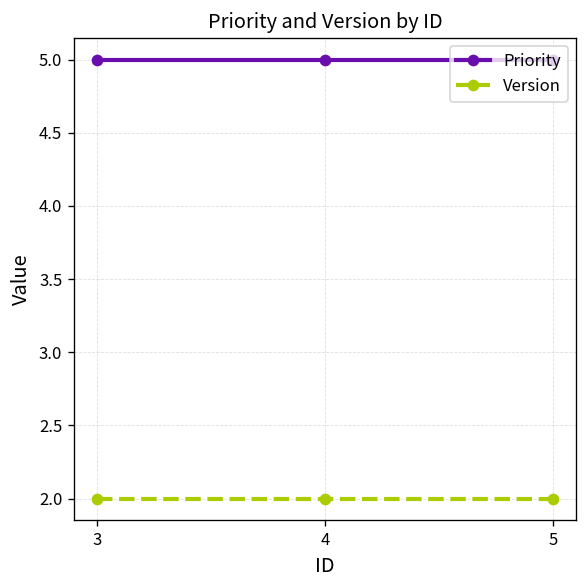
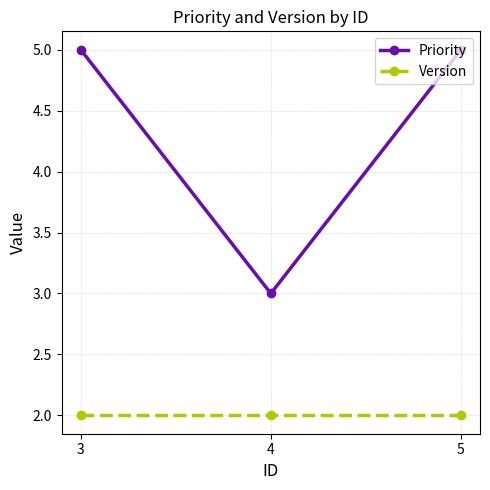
  {
    "Priority": {
      "3": 5,
-     "4": 5
+     "4": 3
    },
    "Version": {
      "3": 2,
      "4": 2,
      "5": 2
    }
  }
